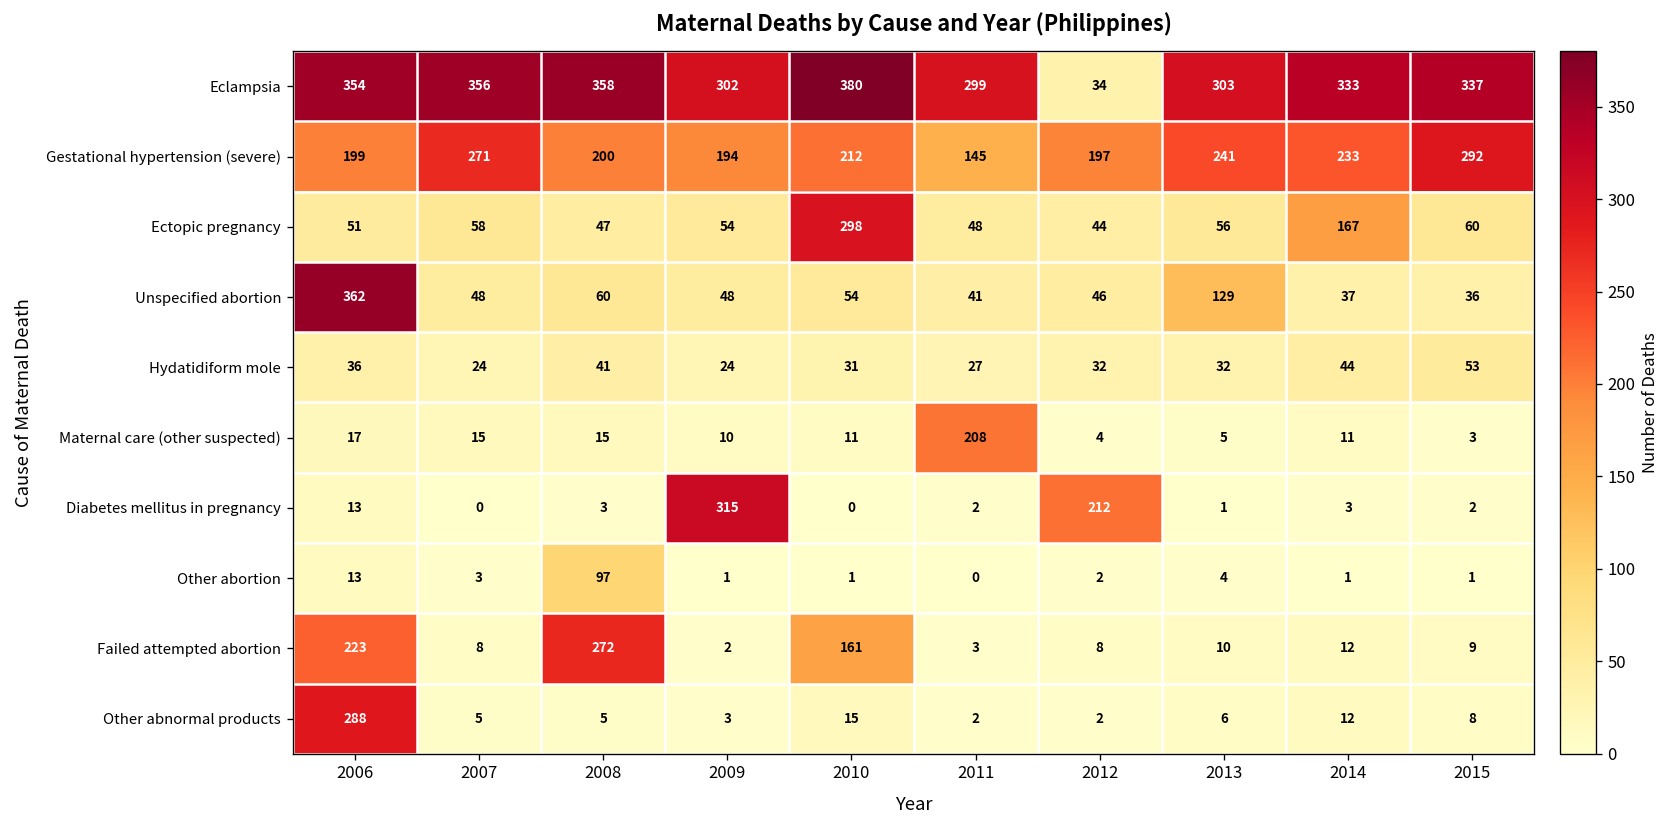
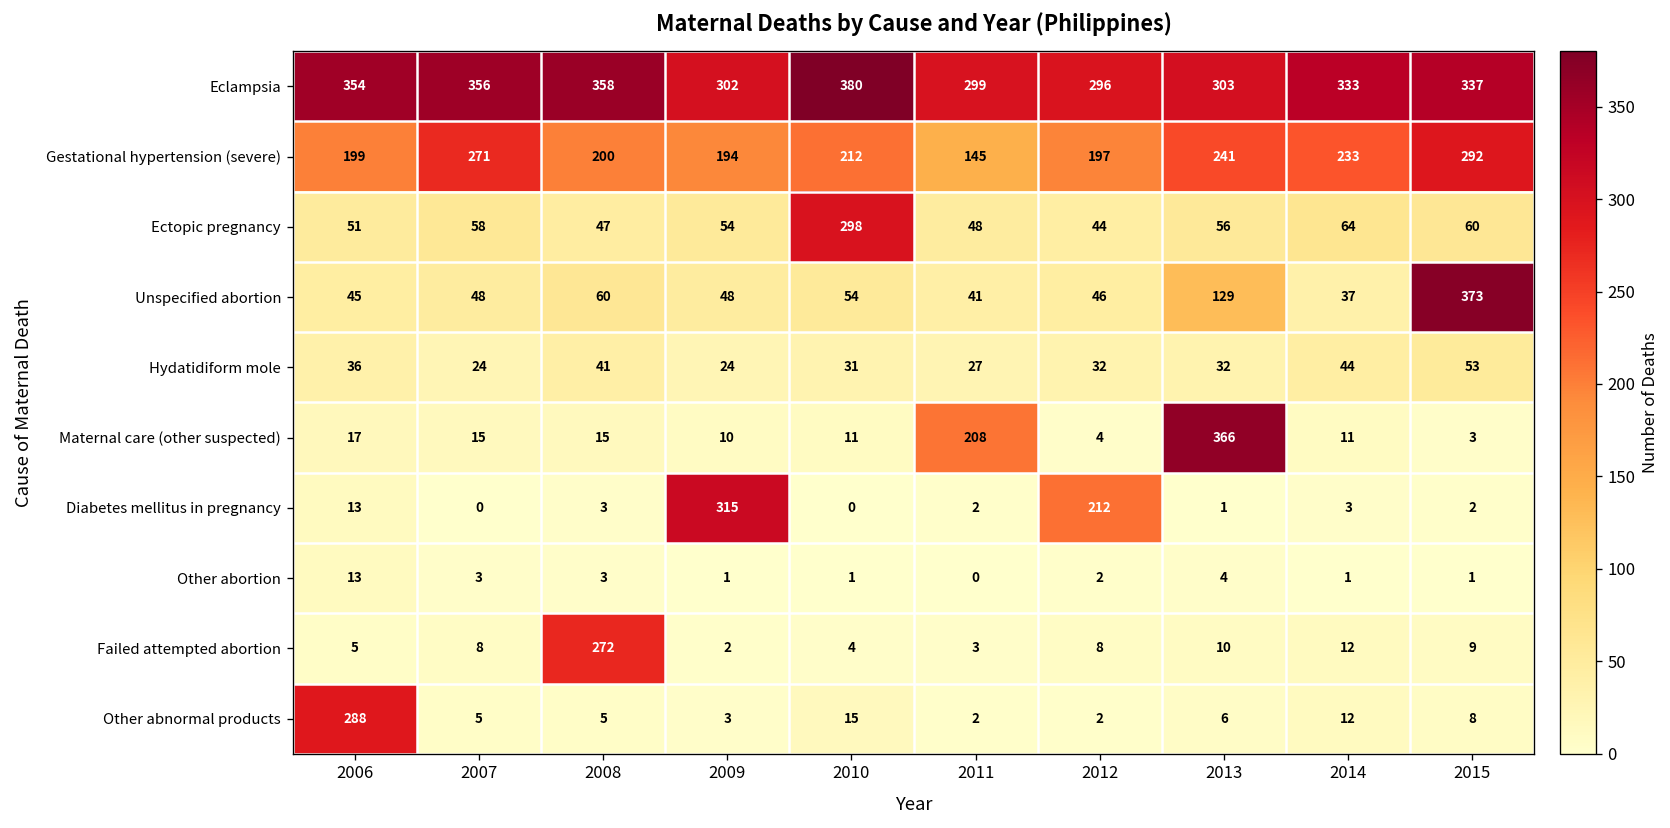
  {
    "Eclampsia": {
      "2006": 354,
      "2007": 356,
      "2008": 358,
      "2009": 302,
      "2010": 380,
      "2011": 299,
-     "2012": 34,
+     "2012": 296,
      "2013": 303,
      "2014": 333,
      "2015": 337
    },
    "Gestational hypertension (severe)": {
      "2006": 199,
      "2007": 271,
      "2008": 200,
      "2009": 194,
      "2010": 212,
      "2011": 145,
      "2012": 197,
      "2013": 241,
      "2014": 233,
      "2015": 292
    },
    "Ectopic pregnancy": {
      "2006": 51,
      "2007": 58,
      "2008": 47,
      "2009": 54,
      "2010": 298,
      "2011": 48,
      "2012": 44,
      "2013": 56,
-     "2014": 167,
+     "2014": 64,
      "2015": 60
    },
    "Unspecified abortion": {
-     "2006": 362,
+     "2006": 45,
      "2007": 48,
      "2008": 60,
      "2009": 48,
      "2010": 54,
      "2011": 41,
      "2012": 46,
      "2013": 129,
      "2014": 37,
-     "2015": 36
+     "2015": 373
    },
    "Hydatidiform mole": {
      "2006": 36,
      "2007": 24,
      "2008": 41,
      "2009": 24,
      "2010": 31,
      "2011": 27,
      "2012": 32,
      "2013": 32,
      "2014": 44,
      "2015": 53
    },
    "Maternal care (other suspected)": {
      "2006": 17,
      "2007": 15,
      "2008": 15,
      "2009": 10,
      "2010": 11,
      "2011": 208,
      "2012": 4,
-     "2013": 5,
+     "2013": 366,
      "2014": 11,
      "2015": 3
    },
    "Diabetes mellitus in pregnancy": {
      "2006": 13,
      "2007": 0,
      "2008": 3,
      "2009": 315,
      "2010": 0,
      "2011": 2,
      "2012": 212,
      "2013": 1,
      "2014": 3,
      "2015": 2
    },
    "Other abortion": {
      "2006": 13,
      "2007": 3,
-     "2008": 97,
+     "2008": 3,
      "2009": 1,
      "2010": 1,
      "2011": 0,
      "2012": 2,
      "2013": 4,
      "2014": 1,
      "2015": 1
    },
    "Failed attempted abortion": {
-     "2006": 223,
+     "2006": 5,
      "2007": 8,
      "2008": 272,
      "2009": 2,
-     "2010": 161,
+     "2010": 4,
      "2011": 3,
      "2012": 8,
      "2013": 10,
      "2014": 12,
      "2015": 9
    },
    "Other abnormal products": {
      "2006": 288,
      "2007": 5,
      "2008": 5,
      "2009": 3,
      "2010": 15,
      "2011": 2,
      "2012": 2,
      "2013": 6,
      "2014": 12,
      "2015": 8
    }
  }
